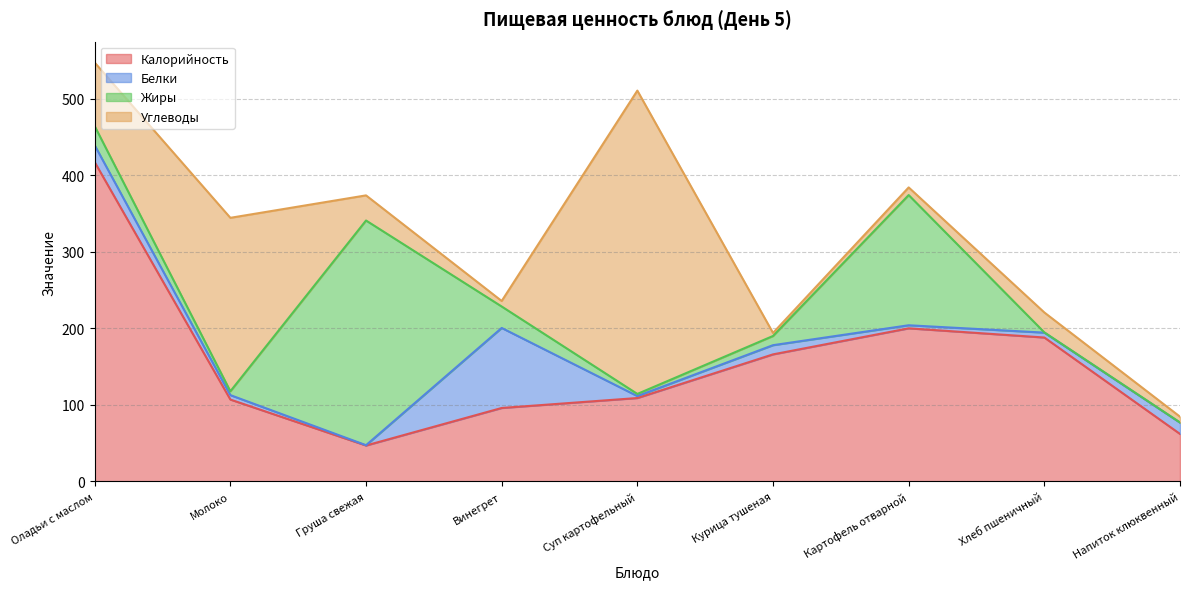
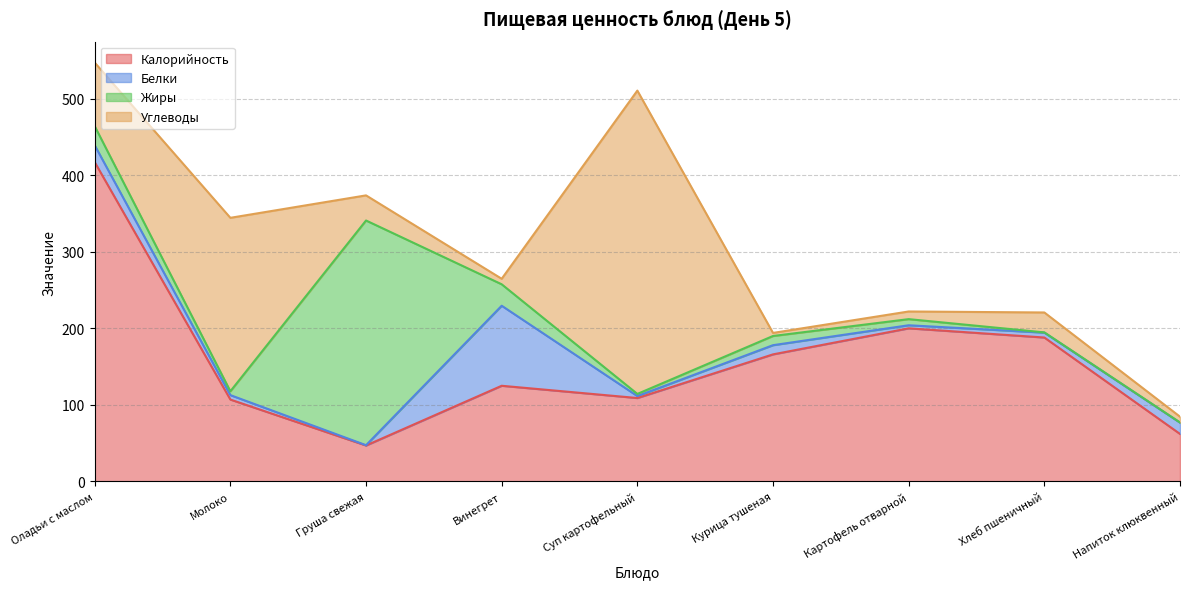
  {
    "Калорийность": {
      "Оладьи с маслом": 420,
      "Молоко": 110,
-     "Винегрет": 100,
+     "Винегрет": 130,
      "Курица тушеная": 170,
      "Картофель отварной": 200,
      "Хлеб пшеничный": 190,
      "Напиток клюквенный": 60
    },
    "Белки": {
      "Оладьи с маслом": 20,
      "Молоко": 10,
      "Винегрет": 100,
      "Курица тушеная": 10,
      "Картофель отварной": 0
    },
    "Жиры": {
      "Оладьи с маслом": 30,
      "Молоко": 10,
      "Груша свежая": 290,
      "Винегрет": 30,
      "Курица тушеная": 10,
-     "Картофель отварной": 170
+     "Картофель отварной": 10
    },
    "Углеводы": {
      "Оладьи с маслом": 80,
      "Молоко": 230,
      "Груша свежая": 30,
      "Винегрет": 10,
      "Суп картофельный": 400,
      "Курица тушеная": 0,
      "Картофель отварной": 10,
      "Хлеб пшеничный": 30,
      "Напиток клюквенный": 10
    }
  }
